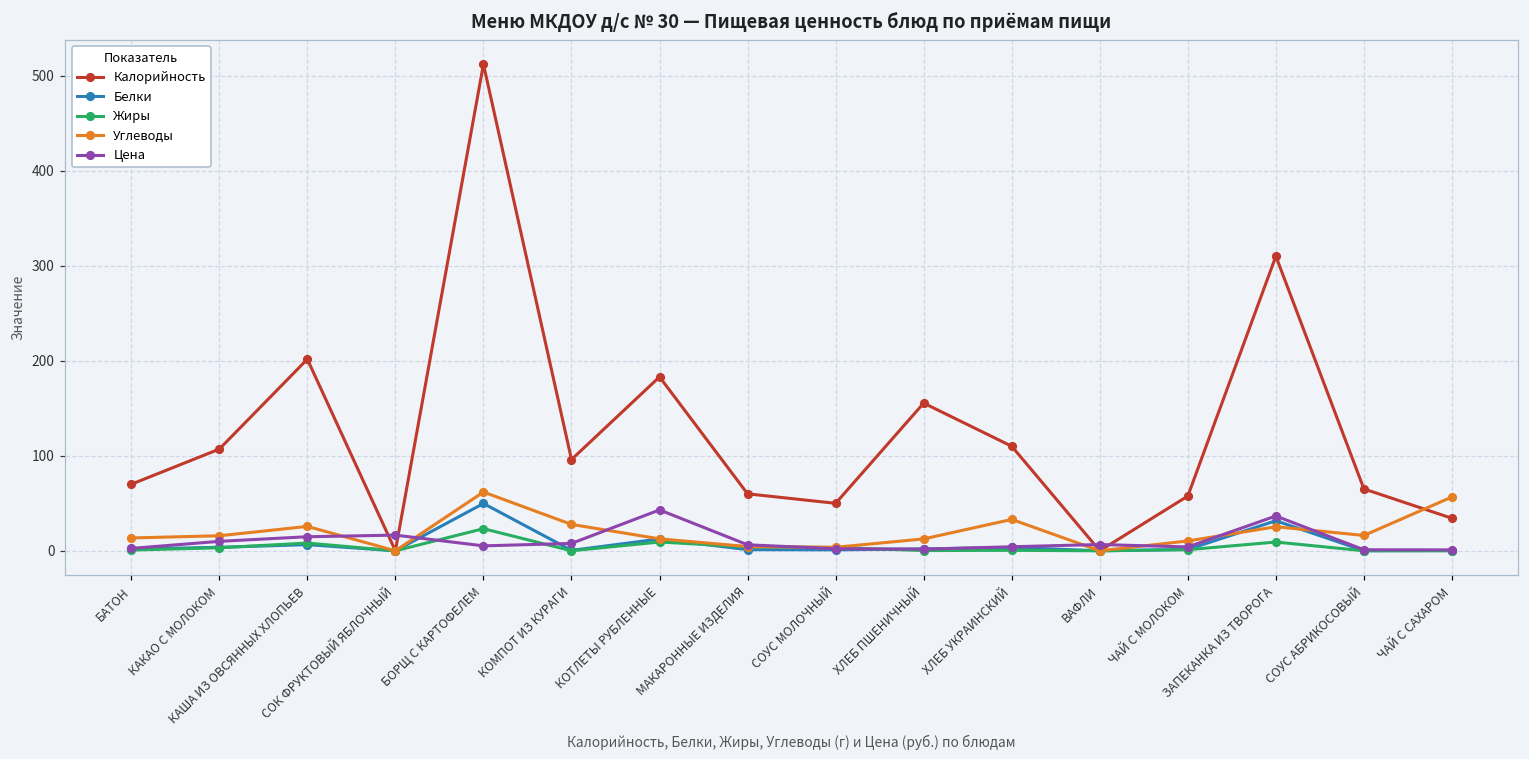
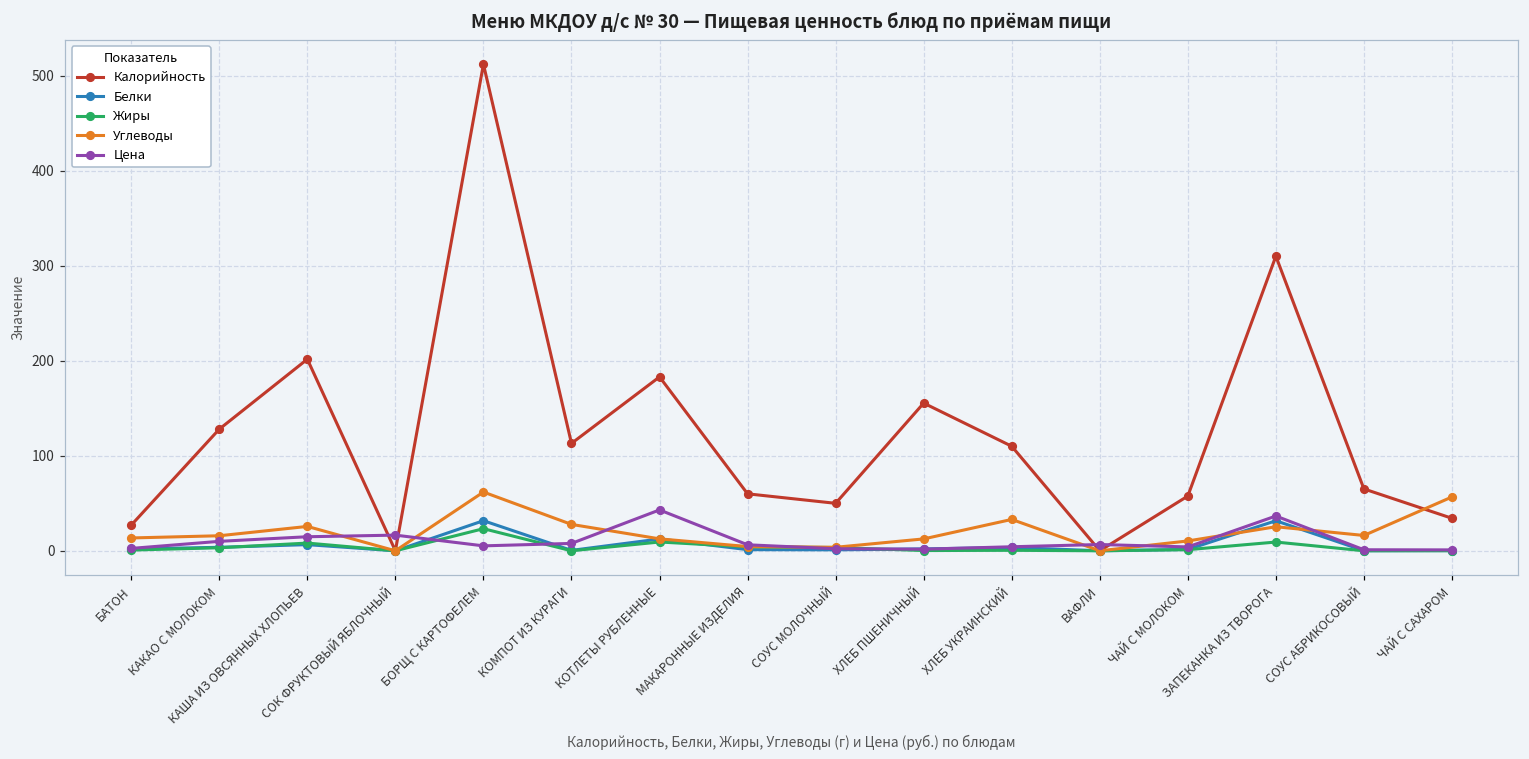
  {
    "Калорийность": {
-     "БАТОН": 70,
-     "КАКАО С МОЛОКОМ": 110,
+     "БАТОН": 30,
+     "КАКАО С МОЛОКОМ": 130,
      "КАША ИЗ ОВСЯННЫХ ХЛОПЬЕВ": 200,
      "БОРЩ С КАРТОФЕЛЕМ": 510,
-     "КОМПОТ ИЗ КУРАГИ": 100,
+     "КОМПОТ ИЗ КУРАГИ": 110,
      "КОТЛЕТЫ РУБЛЕННЫЕ": 180,
      "МАКАРОННЫЕ ИЗДЕЛИЯ": 60,
      "СОУС МОЛОЧНЫЙ": 50,
      "ХЛЕБ ПШЕНИЧНЫЙ": 160,
      "ХЛЕБ УКРАИНСКИЙ": 110,
      "ЧАЙ С МОЛОКОМ": 60,
      "ЗАПЕКАНКА ИЗ ТВОРОГА": 310,
      "СОУС АБРИКОСОВЫЙ": 70,
      "ЧАЙ С САХАРОМ": 30
    },
    "Белки": {
-     "БОРЩ С КАРТОФЕЛЕМ": 50,
+     "БОРЩ С КАРТОФЕЛЕМ": 30,
      "МАКАРОННЫЕ ИЗДЕЛИЯ": 0,
      "ЗАПЕКАНКА ИЗ ТВОРОГА": 30
    },
    "Жиры": {
      "БОРЩ С КАРТОФЕЛЕМ": 20,
      "КОТЛЕТЫ РУБЛЕННЫЕ": 10,
      "ХЛЕБ УКРАИНСКИЙ": 0,
      "ЗАПЕКАНКА ИЗ ТВОРОГА": 10
    },
    "Углеводы": {
      "БАТОН": 10,
      "КАКАО С МОЛОКОМ": 20,
      "КАША ИЗ ОВСЯННЫХ ХЛОПЬЕВ": 30,
      "БОРЩ С КАРТОФЕЛЕМ": 60,
      "КОМПОТ ИЗ КУРАГИ": 30,
      "ХЛЕБ ПШЕНИЧНЫЙ": 10,
      "ХЛЕБ УКРАИНСКИЙ": 30,
      "ЧАЙ С МОЛОКОМ": 10,
      "ЗАПЕКАНКА ИЗ ТВОРОГА": 30,
      "СОУС АБРИКОСОВЫЙ": 20,
      "ЧАЙ С САХАРОМ": 60
    },
    "Цена": {
      "КАКАО С МОЛОКОМ": 10,
      "КАША ИЗ ОВСЯННЫХ ХЛОПЬЕВ": 10,
      "СОК ФРУКТОВЫЙ ЯБЛОЧНЫЙ": 20,
      "БОРЩ С КАРТОФЕЛЕМ": 10,
      "КОМПОТ ИЗ КУРАГИ": 10,
      "КОТЛЕТЫ РУБЛЕННЫЕ": 40,
      "ВАФЛИ": 10,
      "ЗАПЕКАНКА ИЗ ТВОРОГА": 40
    }
  }
